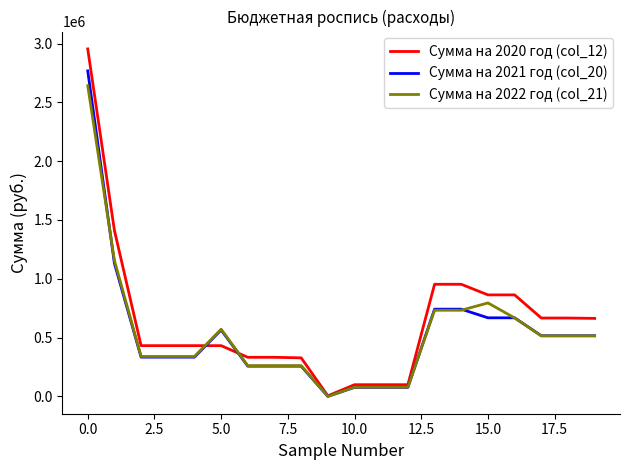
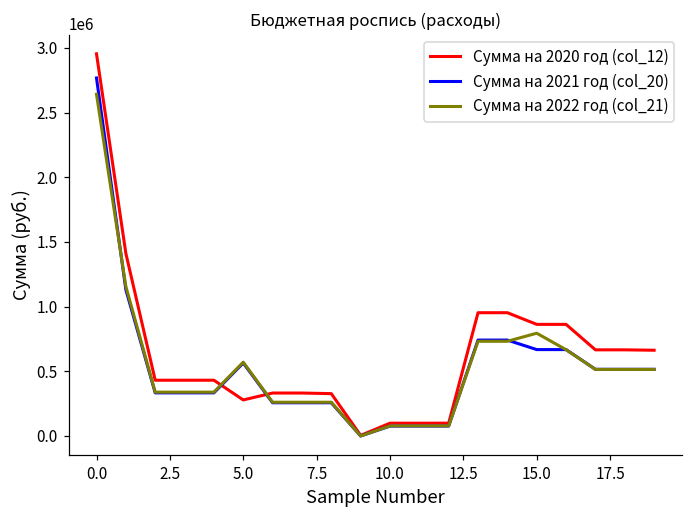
  {
    "Сумма на 2020 год (col_12)": {
      "0.0": 2950000,
-     "5.0": 430000,
+     "5.0": 280000,
      "15.0": 860000
    },
    "Сумма на 2021 год (col_20)": {
      "0.0": 2770000,
      "15.0": 670000
    },
    "Сумма на 2022 год (col_21)": {
      "0.0": 2640000,
      "15.0": 790000
    }
  }
